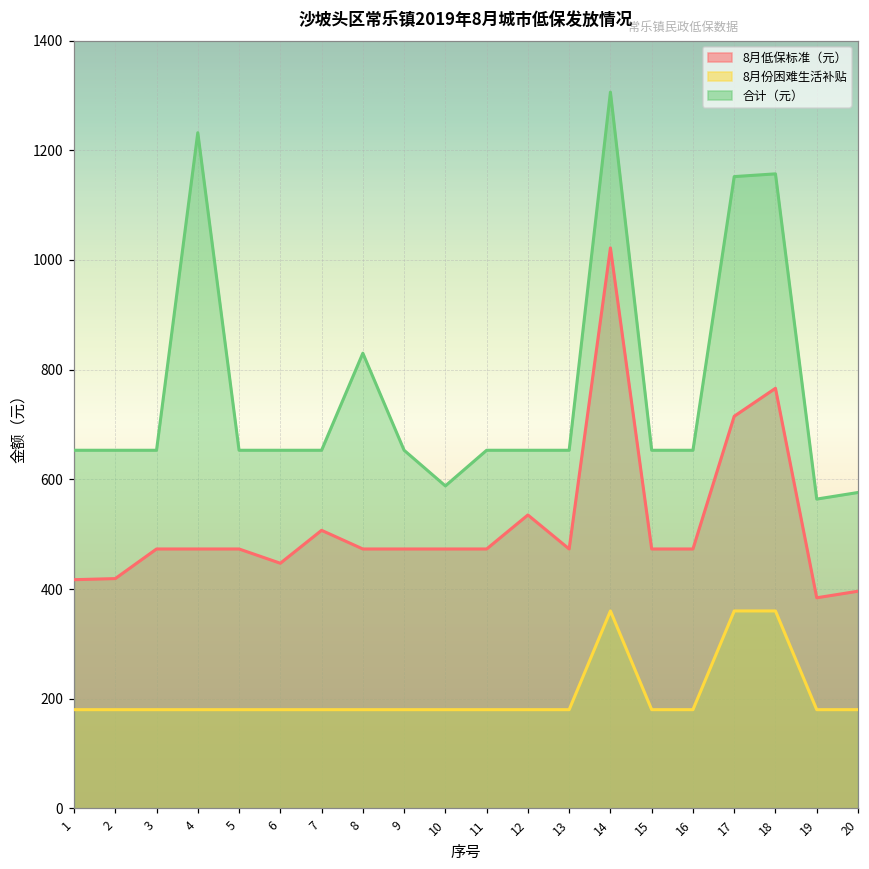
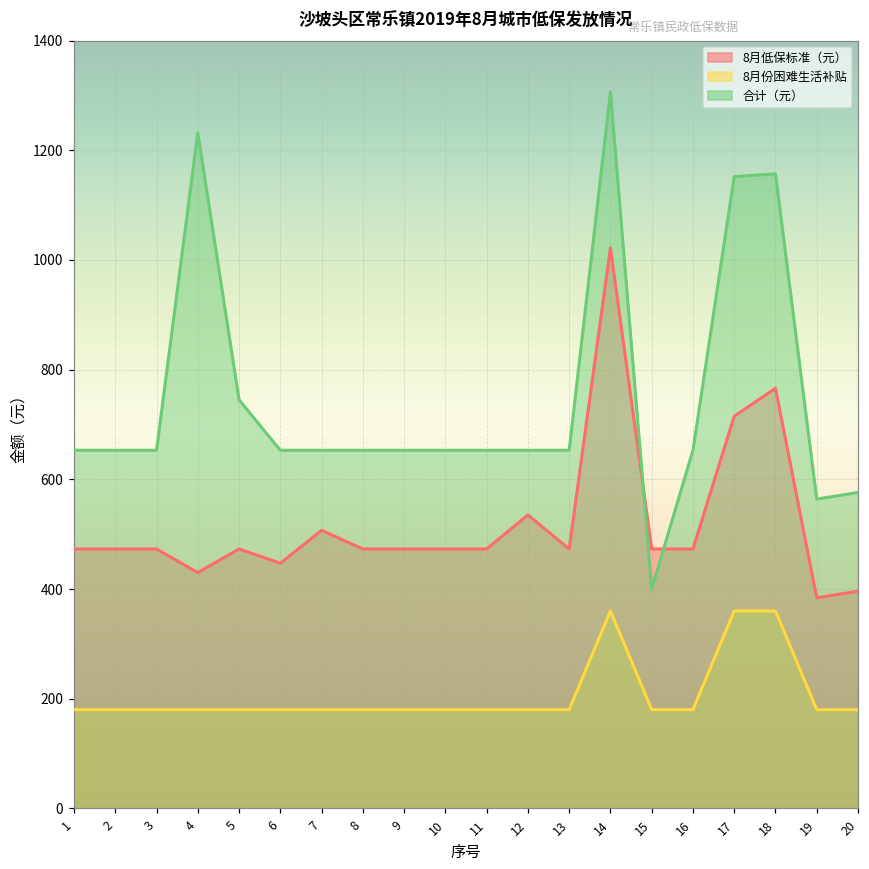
  {
    "8月低保标准（元）": {
-     "1": 420,
-     "2": 420,
+     "1": 470,
+     "2": 470,
      "3": 470,
-     "4": 470,
+     "4": 430,
      "5": 470,
      "6": 450,
      "7": 510,
      "8": 470,
      "9": 470,
      "10": 470,
      "11": 470,
      "12": 540,
      "13": 470,
      "14": 1020,
      "15": 470,
      "16": 470,
      "17": 720,
      "18": 770,
      "19": 380,
      "20": 400
    },
    "8月份困难生活补贴": {
      "1": 180,
      "2": 180,
      "3": 180,
      "4": 180,
      "5": 180,
      "6": 180,
      "7": 180,
      "8": 180,
      "9": 180,
      "10": 180,
      "11": 180,
      "12": 180,
      "13": 180,
      "14": 360,
      "15": 180,
      "16": 180,
      "17": 360,
      "18": 360,
      "19": 180,
      "20": 180
    },
    "合计（元）": {
      "1": 650,
      "2": 650,
      "3": 650,
      "4": 1230,
-     "5": 650,
+     "5": 750,
      "6": 650,
      "7": 650,
-     "8": 830,
+     "8": 650,
      "9": 650,
-     "10": 590,
+     "10": 650,
      "11": 650,
      "12": 650,
      "13": 650,
      "14": 1310,
-     "15": 650,
+     "15": 400,
      "16": 650,
      "17": 1150,
      "18": 1160,
      "19": 560,
      "20": 580
    }
  }
